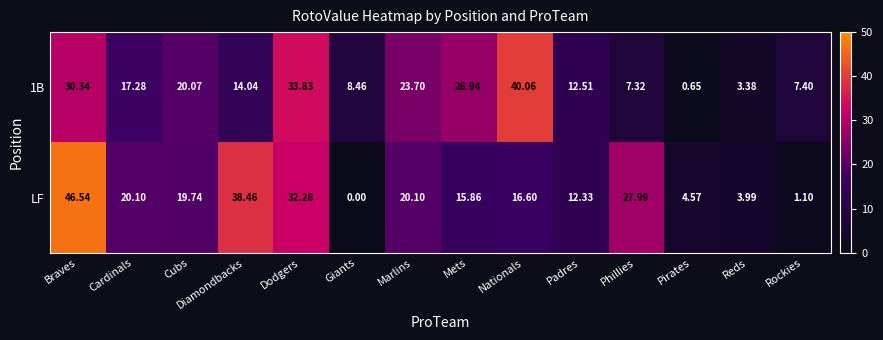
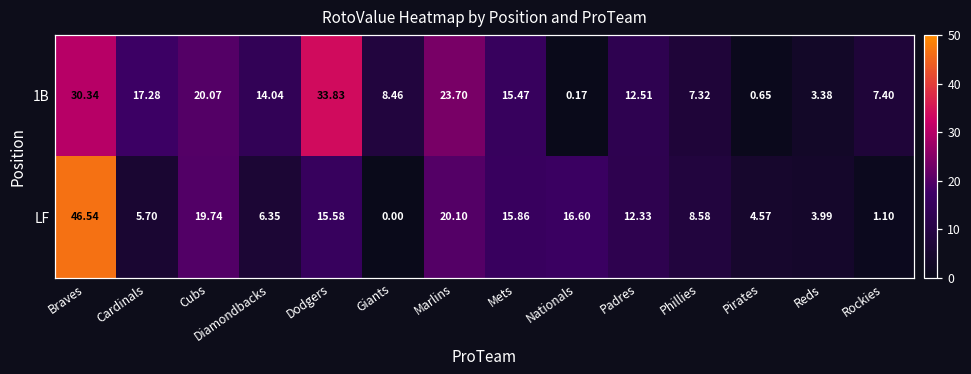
  {
    "1B": {
      "Braves": 30.34,
      "Cardinals": 17.28,
      "Cubs": 20.07,
      "Diamondbacks": 14.04,
      "Dodgers": 33.83,
      "Giants": 8.46,
      "Marlins": 23.70,
-     "Mets": 26.94,
-     "Nationals": 40.06,
+     "Mets": 15.47,
+     "Nationals": 0.17,
      "Padres": 12.51,
      "Phillies": 7.32,
      "Pirates": 0.65,
      "Reds": 3.38,
      "Rockies": 7.40
    },
    "LF": {
      "Braves": 46.54,
-     "Cardinals": 20.10,
+     "Cardinals": 5.70,
      "Cubs": 19.74,
-     "Diamondbacks": 38.46,
-     "Dodgers": 32.28,
+     "Diamondbacks": 6.35,
+     "Dodgers": 15.58,
      "Giants": 0.00,
      "Marlins": 20.10,
      "Mets": 15.86,
      "Nationals": 16.60,
      "Padres": 12.33,
-     "Phillies": 27.99,
+     "Phillies": 8.58,
      "Pirates": 4.57,
      "Reds": 3.99,
      "Rockies": 1.10
    }
  }
